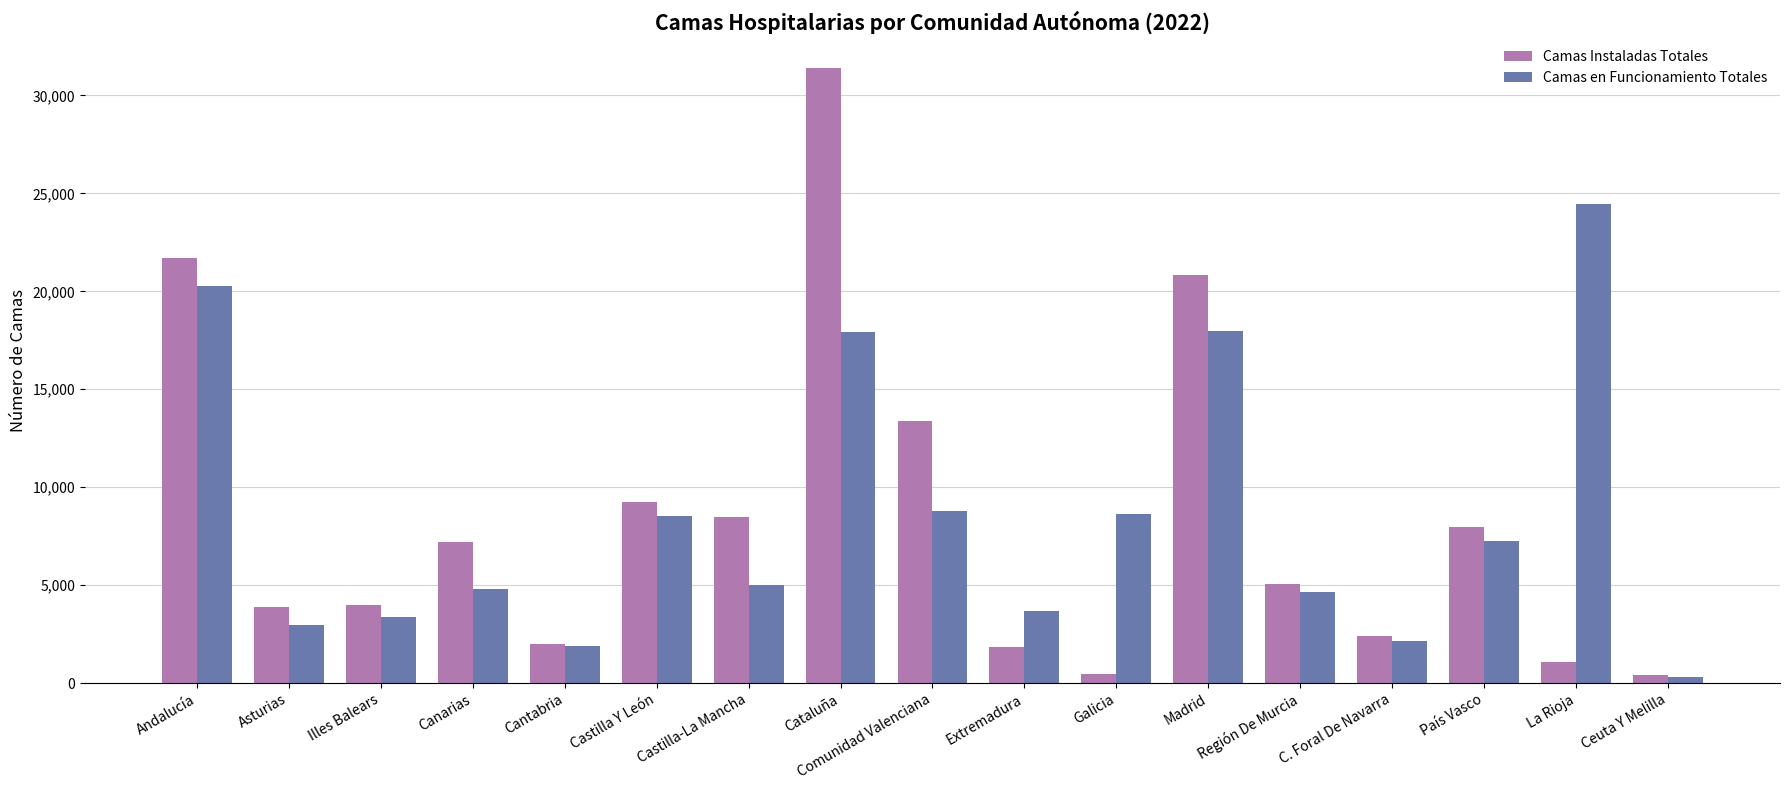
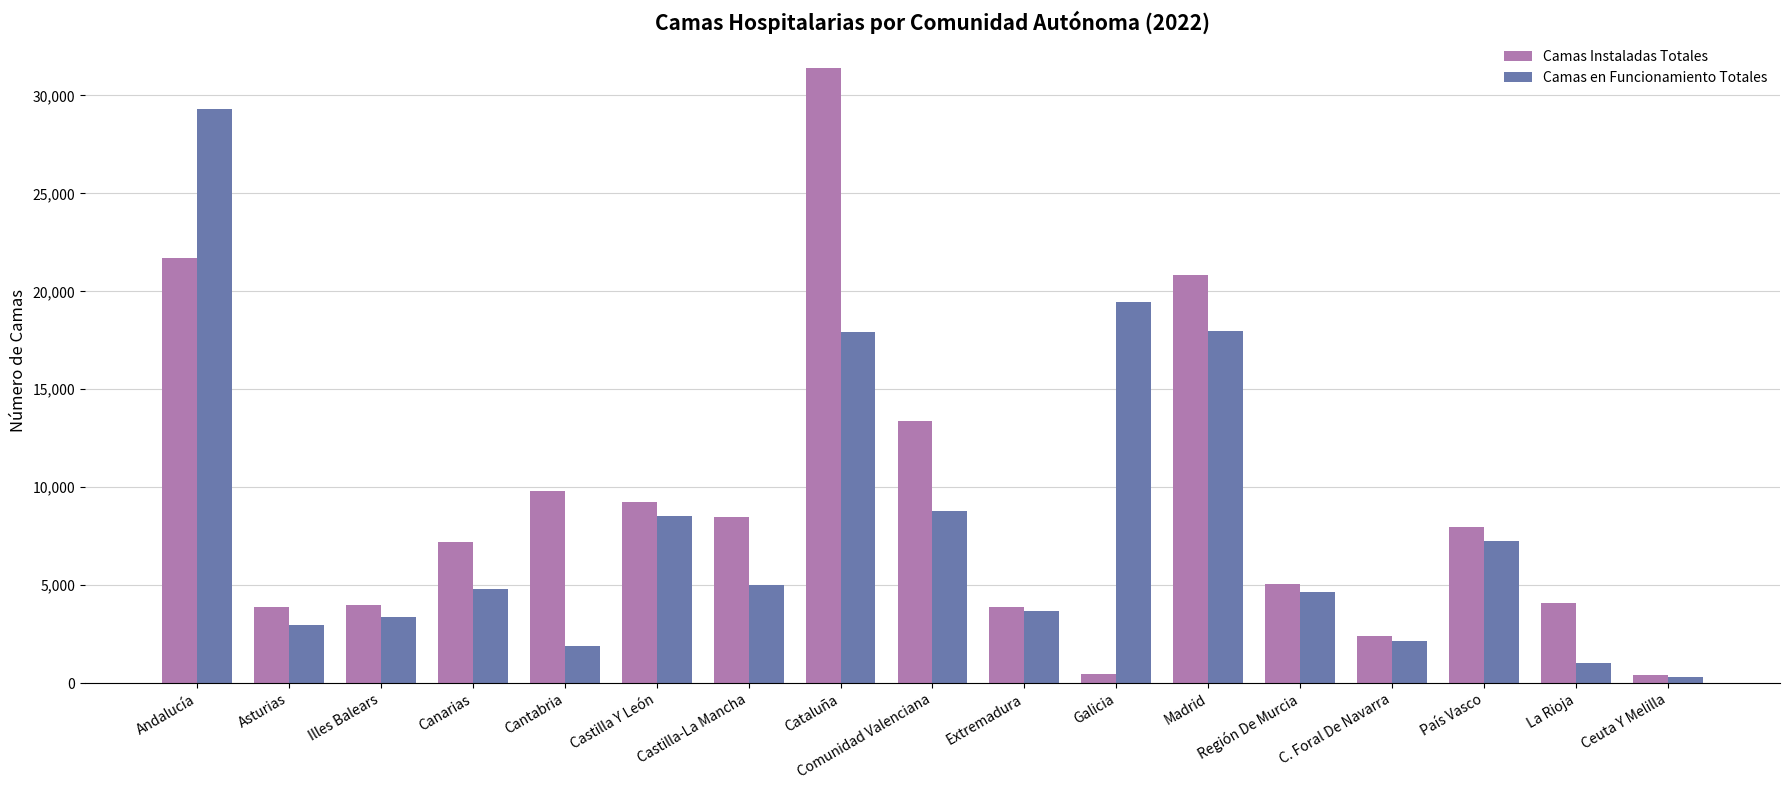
  {
    "Camas Instaladas Totales": {
      "Andalucía": "21,700",
      "Asturias": "3,900",
      "Illes Balears": "4,000",
      "Canarias": "7,200",
-     "Cantabria": "2,000",
+     "Cantabria": "9,800",
      "Castilla Y León": "9,200",
      "Castilla-La Mancha": "8,500",
      "Cataluña": "31,400",
      "Comunidad Valenciana": "13,400",
-     "Extremadura": "1,800",
+     "Extremadura": "3,900",
      "Galicia": "500",
      "Madrid": "20,800",
      "Región De Murcia": "5,000",
      "C. Foral De Navarra": "2,400",
      "País Vasco": "8,000",
-     "La Rioja": "1,100",
+     "La Rioja": "4,100",
      "Ceuta Y Melilla": "400"
    },
    "Camas en Funcionamiento Totales": {
-     "Andalucía": "20,300",
+     "Andalucía": "29,300",
      "Asturias": "3,000",
      "Illes Balears": "3,400",
      "Canarias": "4,800",
      "Cantabria": "1,900",
      "Castilla Y León": "8,500",
      "Castilla-La Mancha": "5,000",
      "Cataluña": "17,900",
      "Comunidad Valenciana": "8,800",
      "Extremadura": "3,700",
-     "Galicia": "8,600",
+     "Galicia": "19,500",
      "Madrid": "18,000",
      "Región De Murcia": "4,700",
      "C. Foral De Navarra": "2,200",
      "País Vasco": "7,300",
-     "La Rioja": "24,500",
+     "La Rioja": "1,000",
      "Ceuta Y Melilla": "300"
    }
  }
